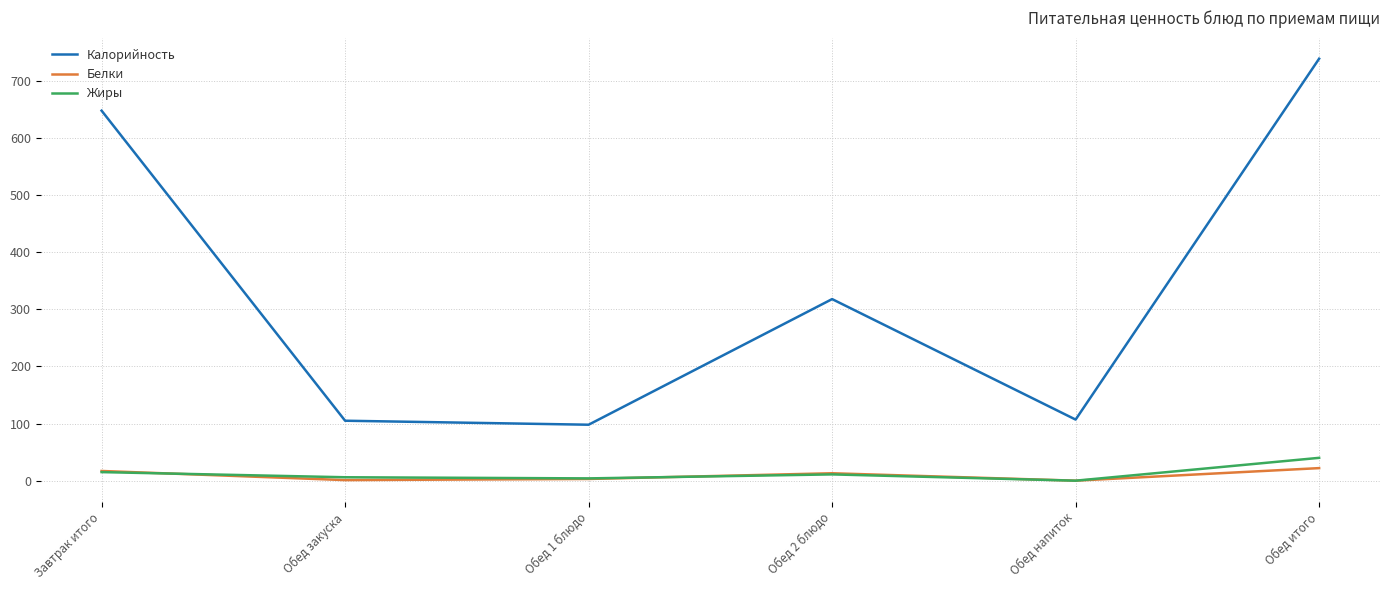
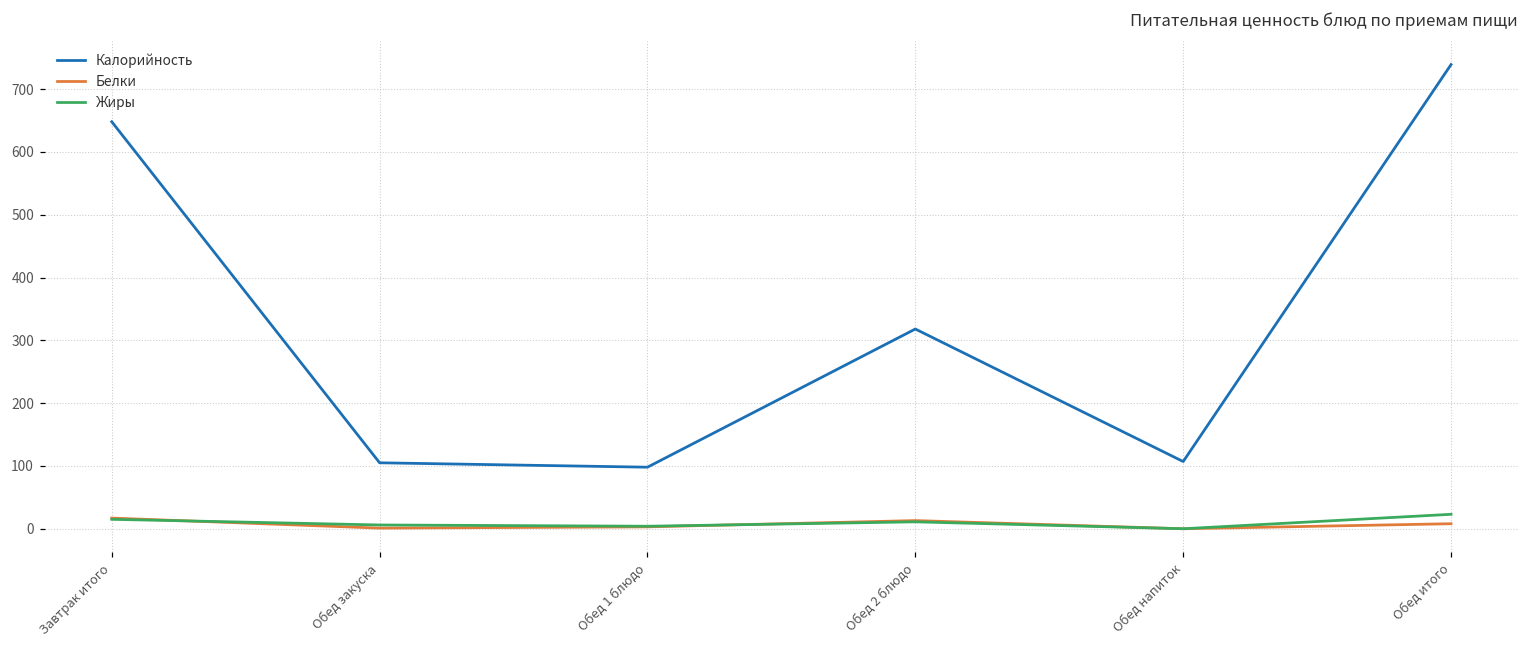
  {
    "Калорийность": {
      "Завтрак итого": 650,
      "Обед закуска": 110,
      "Обед 1 блюдо": 100,
      "Обед 2 блюдо": 320,
      "Обед напиток": 110,
      "Обед итого": 740
    },
    "Белки": {
      "Обед закуска": 0,
-     "Обед итого": 20
+     "Обед итого": 10
    },
    "Жиры": {
      "Обед закуска": 10,
-     "Обед итого": 40
+     "Обед итого": 20
    }
  }
